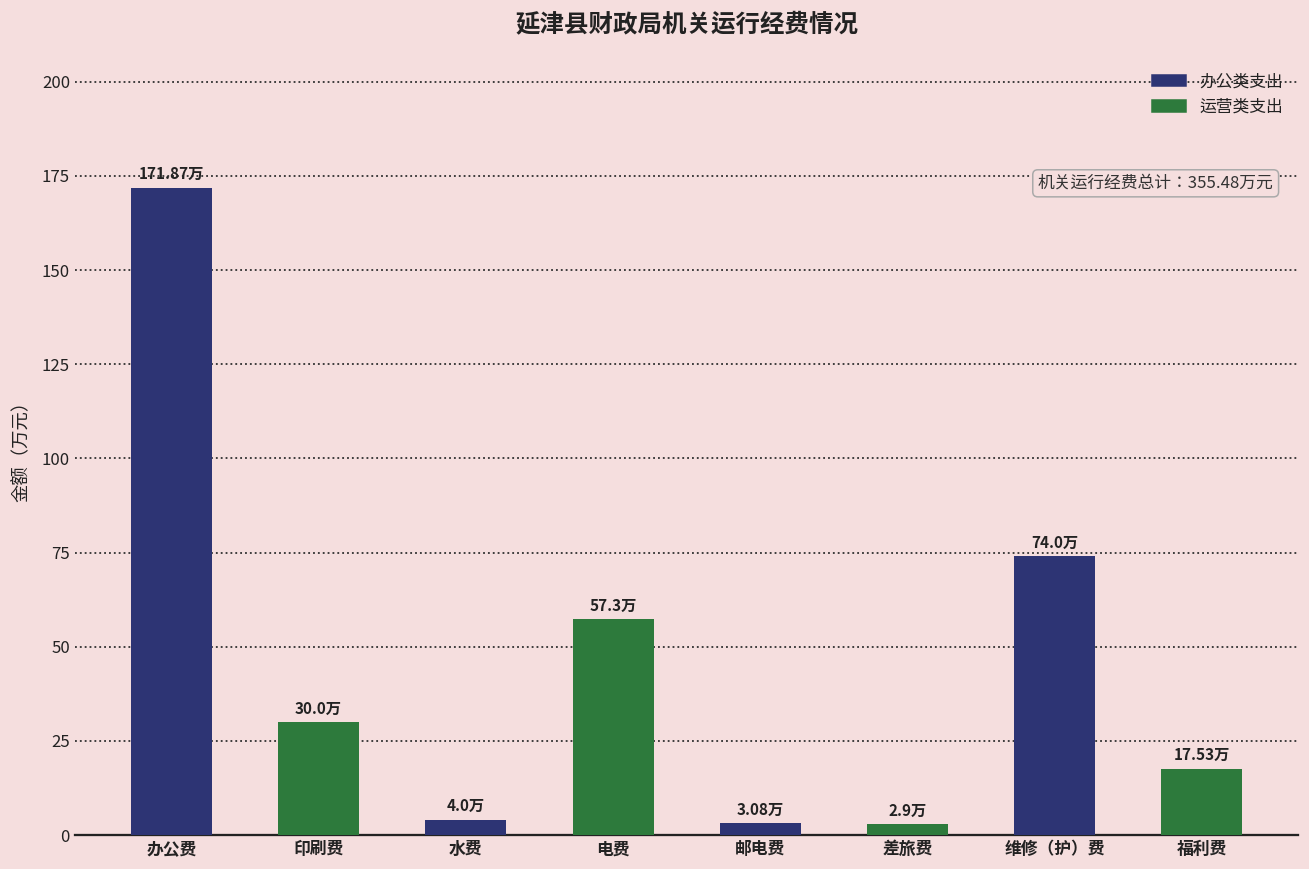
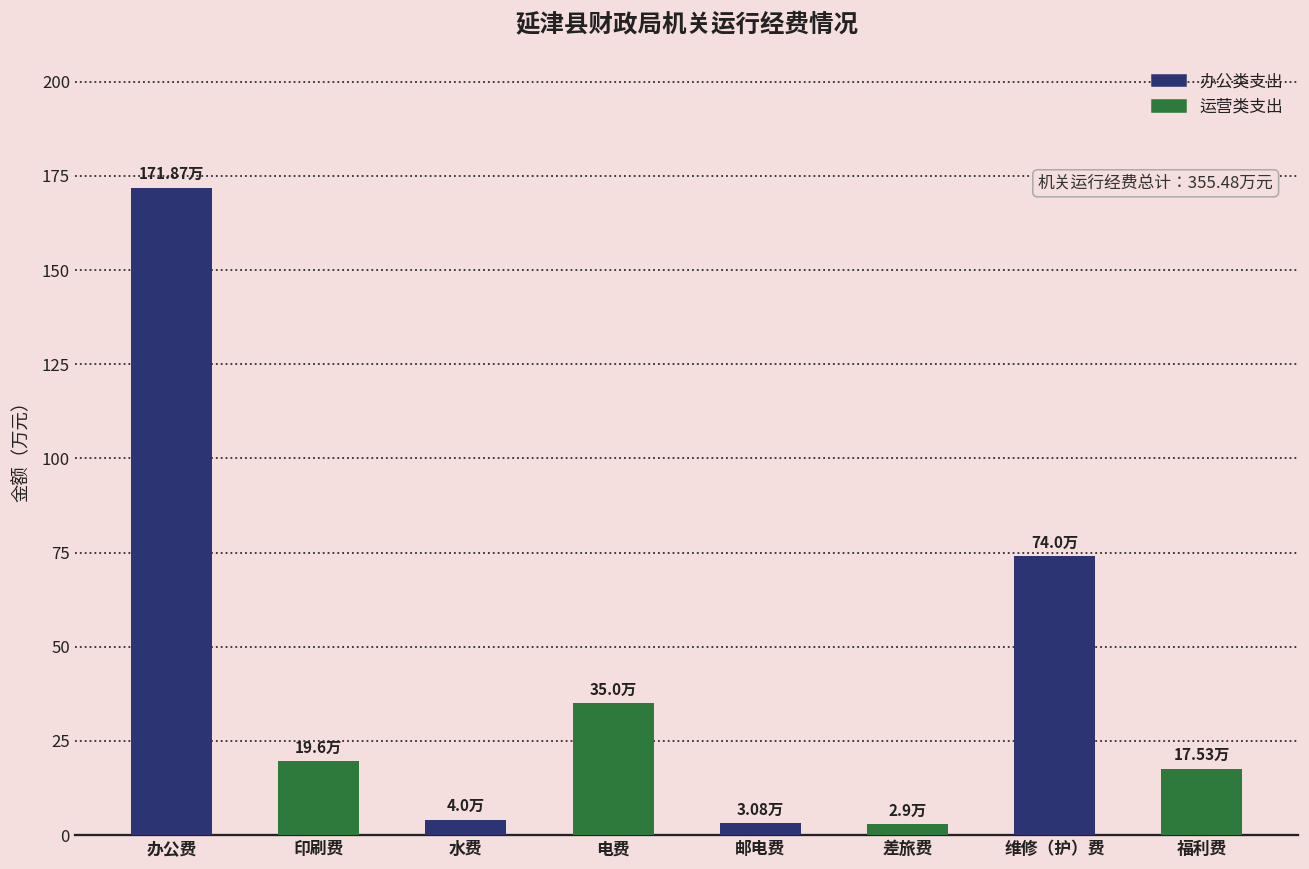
  {
    "办公费": "171.87万",
-   "印刷费": "30.0万",
+   "印刷费": "19.6万",
    "水费": "4.0万",
-   "电费": "57.3万",
+   "电费": "35.0万",
    "邮电费": "3.08万",
    "差旅费": "2.9万",
    "维修（护）费": "74.0万",
    "福利费": "17.53万"
  }
